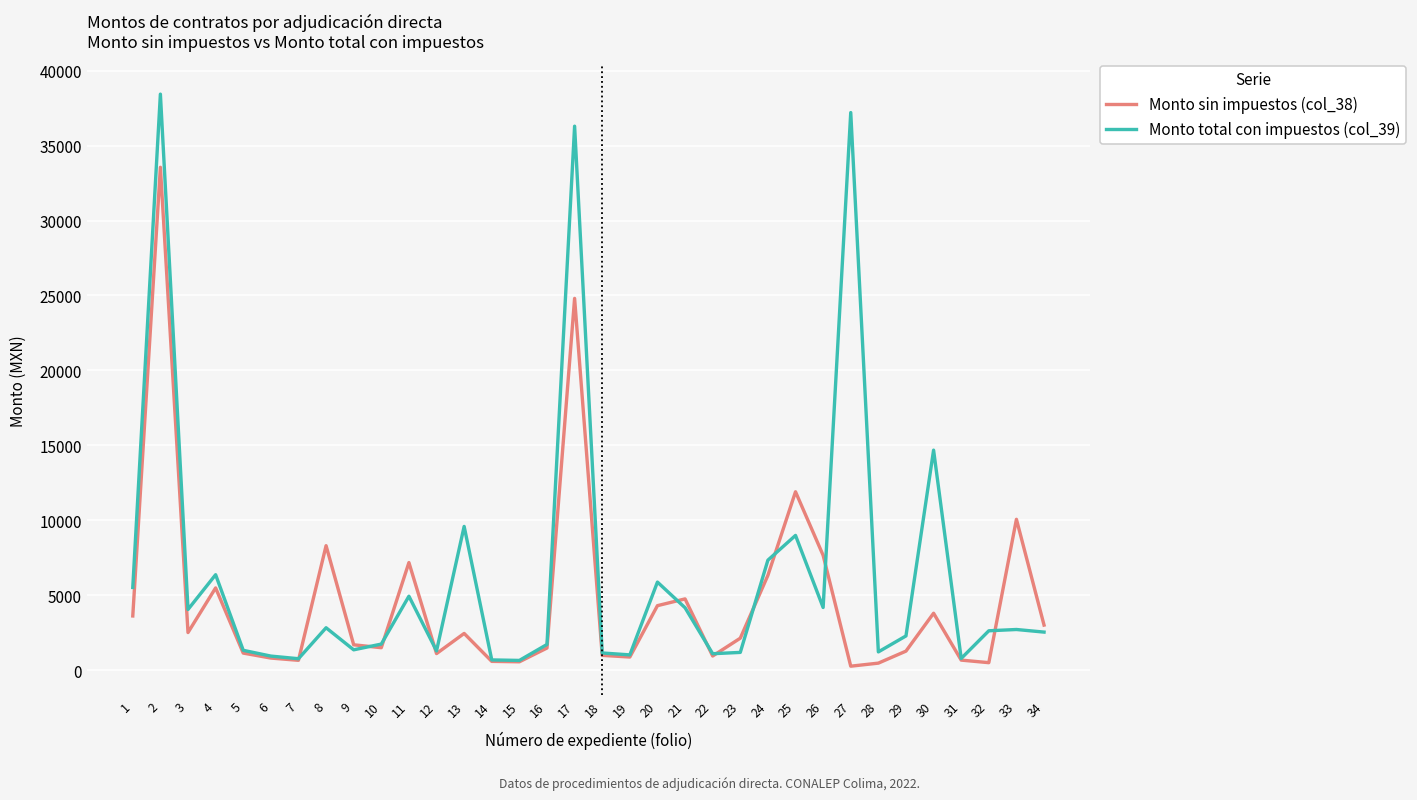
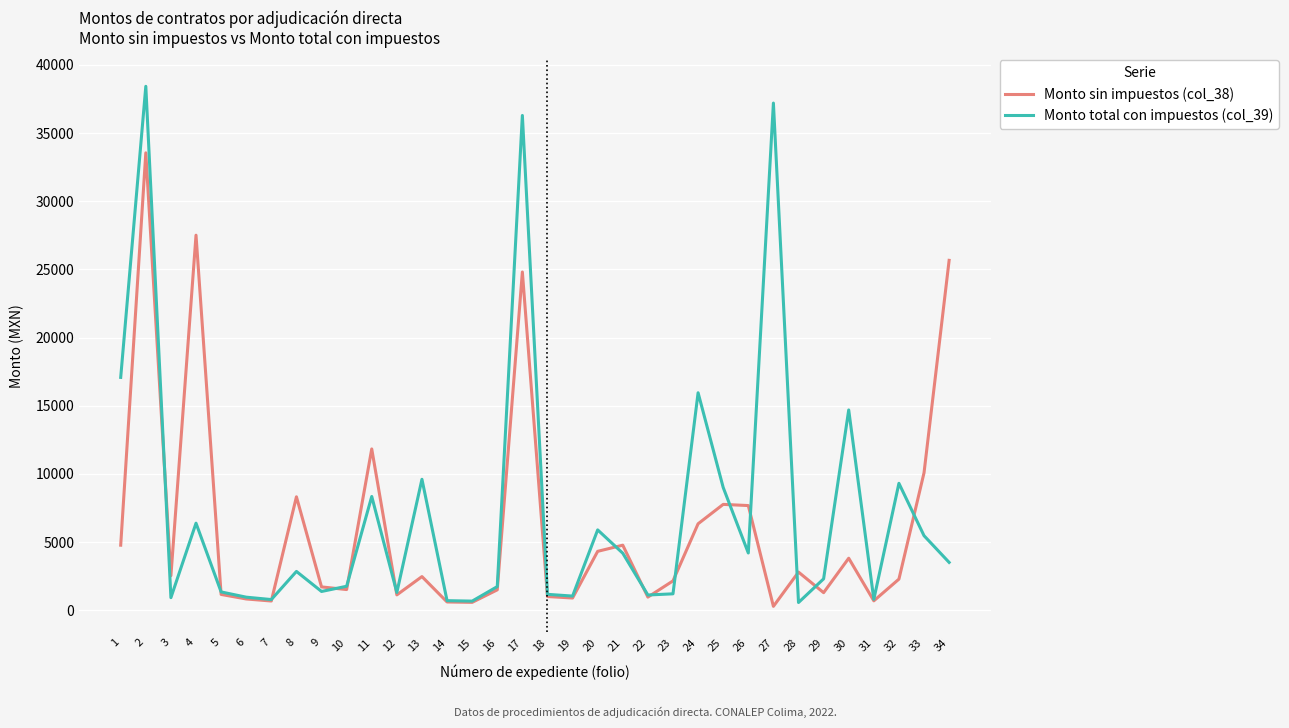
  {
    "Monto sin impuestos (col_38)": {
-     "1": 3600,
+     "1": 4800,
      "2": 33500,
      "3": 2500,
-     "4": 5500,
+     "4": 27500,
      "8": 8300,
      "9": 1700,
      "10": 1500,
-     "11": 7200,
+     "11": 11800,
      "13": 2500,
      "16": 1500,
      "17": 24800,
      "20": 4300,
      "21": 4800,
      "23": 2100,
      "24": 6300,
-     "25": 11900,
+     "25": 7800,
      "26": 7700,
      "27": 300,
-     "28": 500,
+     "28": 2800,
      "29": 1300,
      "30": 3800,
-     "32": 500,
+     "32": 2300,
      "33": 10100,
-     "34": 3000
+     "34": 25700
    },
    "Monto total con impuestos (col_39)": {
-     "1": 5500,
+     "1": 17100,
      "2": 38400,
-     "3": 4100,
+     "3": 900,
      "4": 6400,
      "8": 2800,
      "9": 1400,
      "10": 1800,
-     "11": 4900,
+     "11": 8300,
      "13": 9600,
      "16": 1700,
      "17": 36300,
      "20": 5900,
      "21": 4200,
      "23": 1200,
-     "24": 7400,
+     "24": 15900,
      "25": 9000,
      "26": 4200,
      "27": 37200,
-     "28": 1200,
+     "28": 600,
      "29": 2300,
      "30": 14700,
-     "32": 2600,
-     "33": 2700,
-     "34": 2600
+     "32": 9300,
+     "33": 5500,
+     "34": 3500
    }
  }
